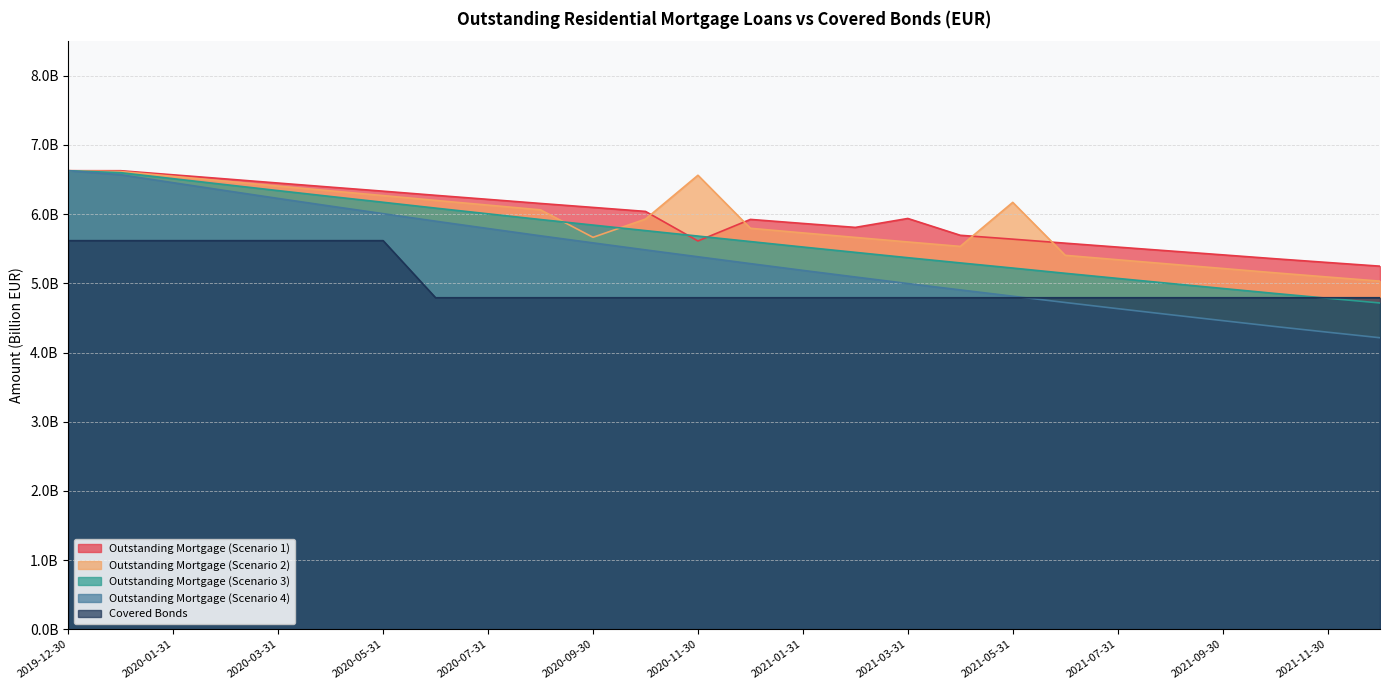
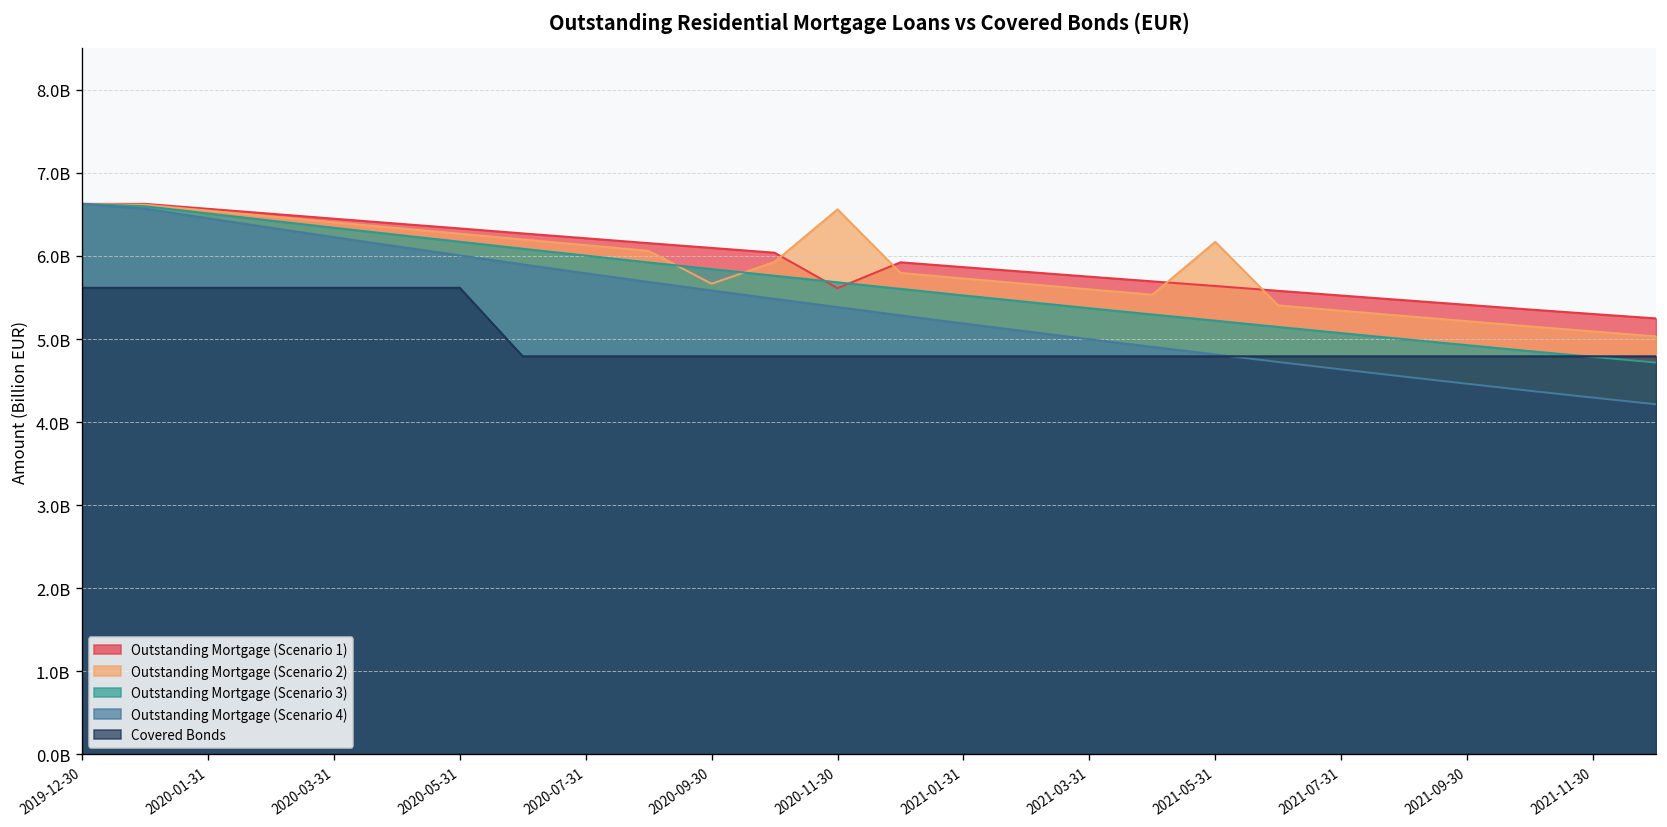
  {
    "Outstanding Mortgage (Scenario 1)": {
      "2020-03-31": 6400000000,
      "2020-05-31": 6300000000,
      "2020-07-31": 6200000000,
      "2020-09-30": 6100000000,
      "2020-11-30": 5600000000,
      "2021-01-31": 5900000000,
-     "2021-03-31": 5900000000,
+     "2021-03-31": 5800000000,
      "2021-05-31": 5600000000,
      "2021-07-31": 5500000000,
      "2021-09-30": 5400000000,
      "2021-11-30": 5300000000
    },
    "Outstanding Mortgage (Scenario 2)": {
      "2020-03-31": 6400000000,
      "2020-05-31": 6300000000,
      "2020-07-31": 6100000000,
      "2020-09-30": 5700000000,
      "2020-11-30": 6600000000,
      "2021-01-31": 5700000000,
      "2021-03-31": 5600000000,
      "2021-05-31": 6200000000,
      "2021-07-31": 5300000000,
      "2021-09-30": 5200000000,
      "2021-11-30": 5100000000
    },
    "Covered Bonds": {
      "2019-12-30": 5600000000,
      "2020-01-31": 5600000000,
      "2020-03-31": 5600000000,
      "2020-05-31": 5600000000,
      "2020-07-31": 4800000000,
      "2020-09-30": 4800000000,
      "2020-11-30": 4800000000,
      "2021-01-31": 4800000000,
      "2021-03-31": 4800000000,
      "2021-07-31": 4800000000,
      "2021-09-30": 4800000000
    }
  }
